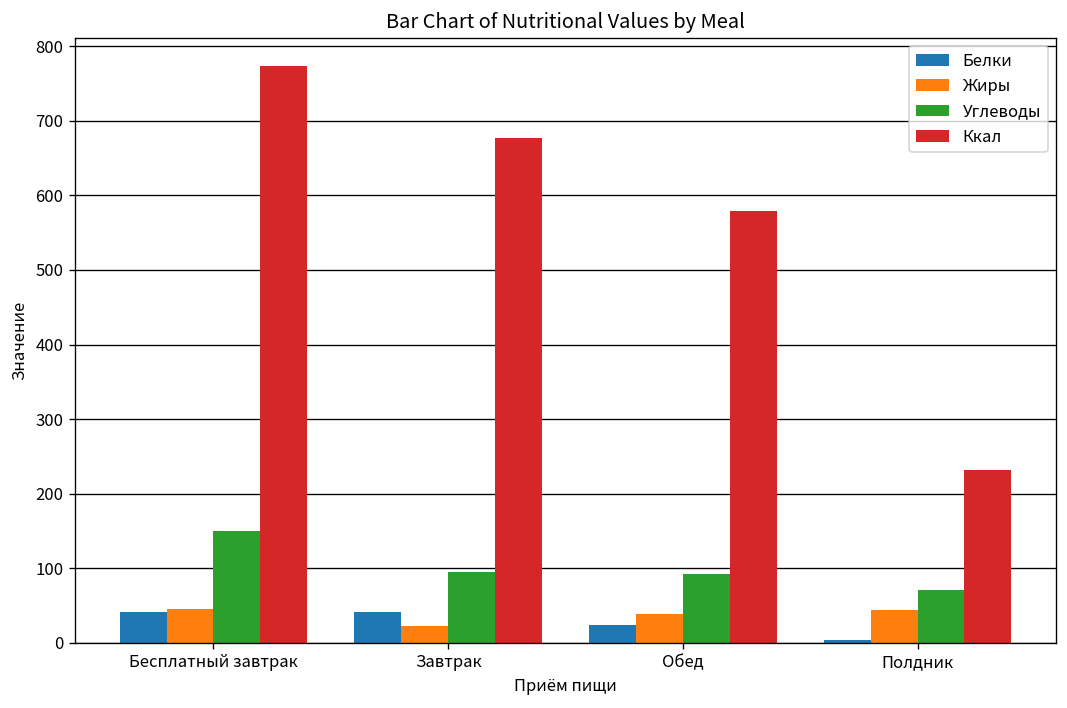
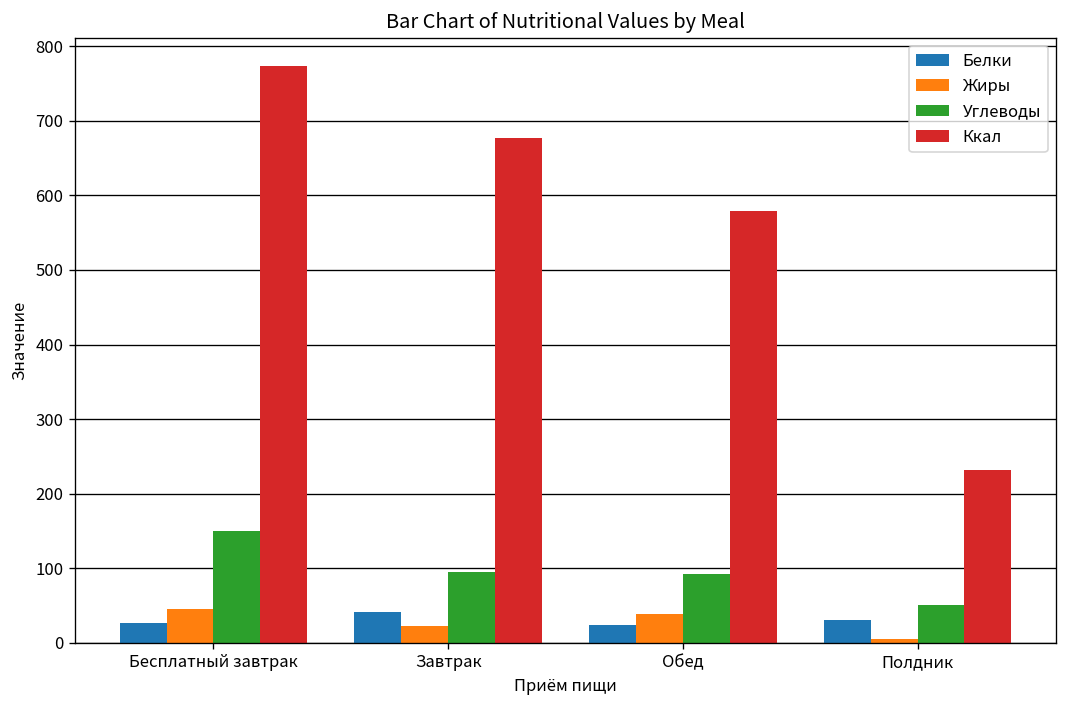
  {
    "Белки": {
-     "Бесплатный завтрак": 40,
+     "Бесплатный завтрак": 30,
      "Завтрак": 40,
      "Обед": 20,
-     "Полдник": 0
+     "Полдник": 30
    },
    "Жиры": {
      "Бесплатный завтрак": 50,
      "Завтрак": 20,
      "Обед": 40,
-     "Полдник": 40
+     "Полдник": 10
    },
    "Углеводы": {
      "Бесплатный завтрак": 150,
      "Завтрак": 90,
      "Обед": 90,
-     "Полдник": 70
+     "Полдник": 50
    },
    "Ккал": {
      "Бесплатный завтрак": 770,
      "Завтрак": 680,
      "Обед": 580,
      "Полдник": 230
    }
  }
